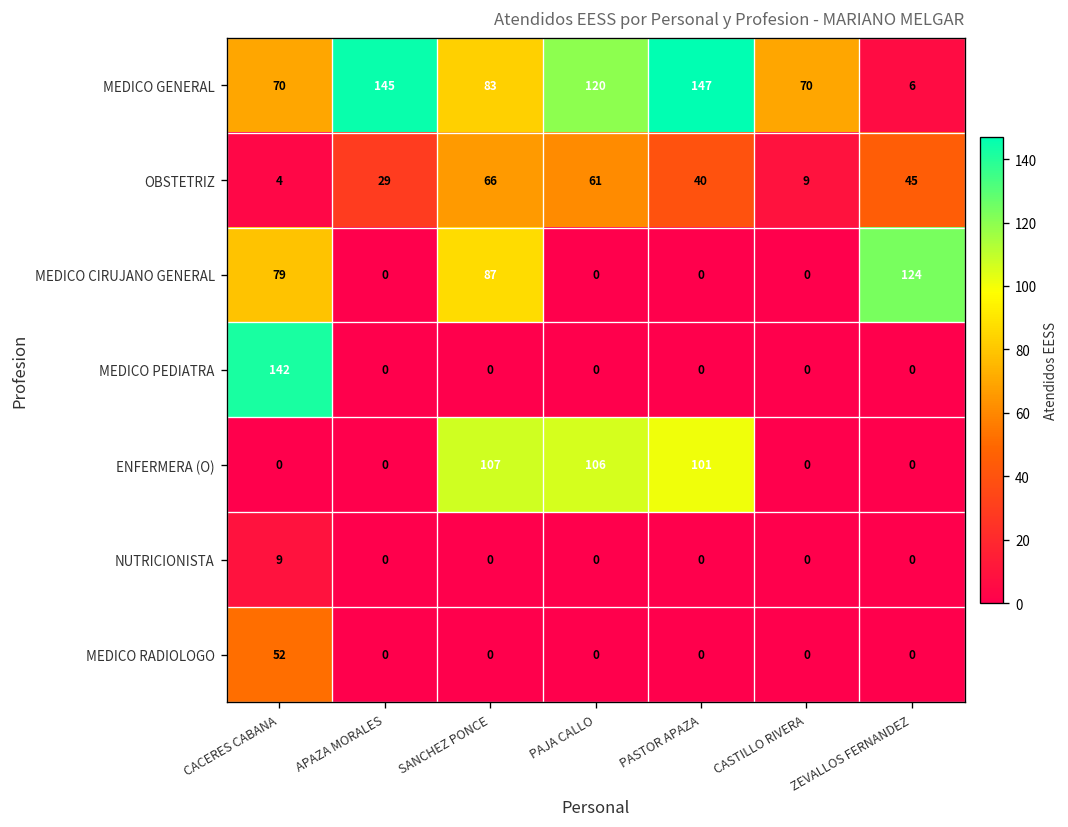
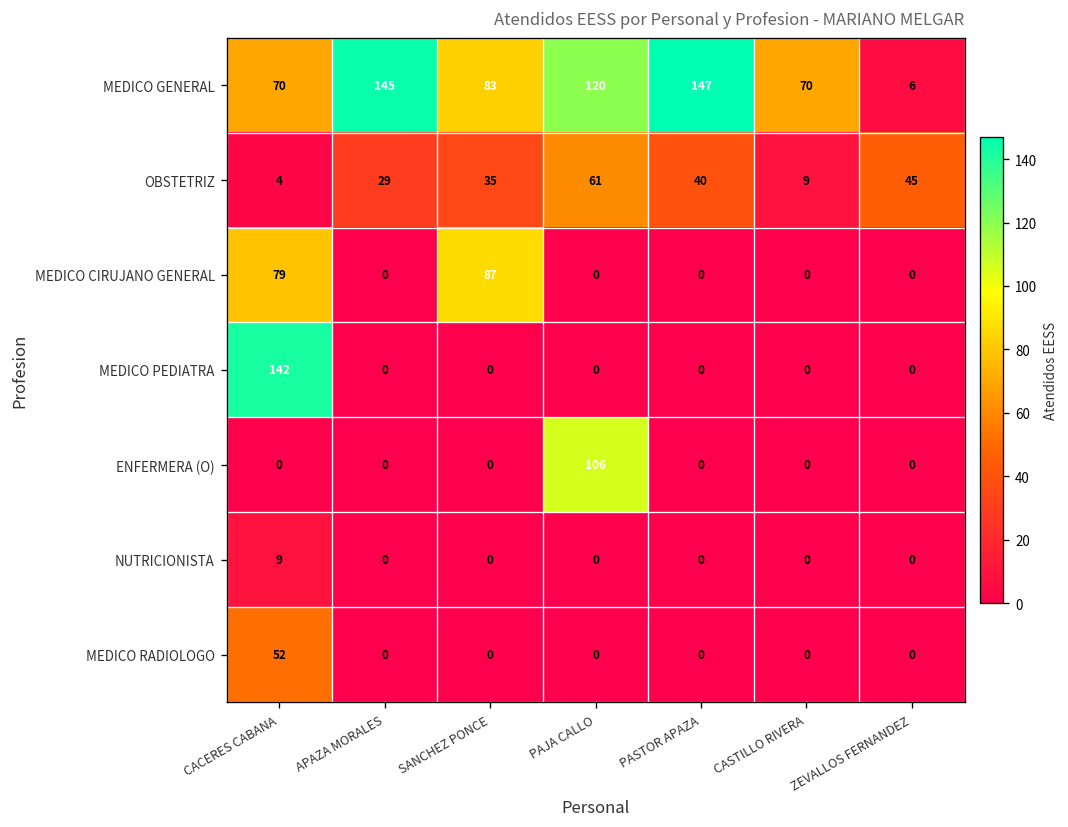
  {
    "MEDICO GENERAL": {
      "CACERES CABANA": 70,
      "APAZA MORALES": 145,
      "SANCHEZ PONCE": 83,
      "PAJA CALLO": 120,
      "PASTOR APAZA": 147,
      "CASTILLO RIVERA": 70,
      "ZEVALLOS FERNANDEZ": 6
    },
    "OBSTETRIZ": {
      "CACERES CABANA": 4,
      "APAZA MORALES": 29,
-     "SANCHEZ PONCE": 66,
+     "SANCHEZ PONCE": 35,
      "PAJA CALLO": 61,
      "PASTOR APAZA": 40,
      "CASTILLO RIVERA": 9,
      "ZEVALLOS FERNANDEZ": 45
    },
    "MEDICO CIRUJANO GENERAL": {
      "CACERES CABANA": 79,
      "APAZA MORALES": 0,
      "SANCHEZ PONCE": 87,
      "PAJA CALLO": 0,
      "PASTOR APAZA": 0,
      "CASTILLO RIVERA": 0,
-     "ZEVALLOS FERNANDEZ": 124
+     "ZEVALLOS FERNANDEZ": 0
    },
    "MEDICO PEDIATRA": {
      "CACERES CABANA": 142,
      "APAZA MORALES": 0,
      "SANCHEZ PONCE": 0,
      "PAJA CALLO": 0,
      "PASTOR APAZA": 0,
      "CASTILLO RIVERA": 0,
      "ZEVALLOS FERNANDEZ": 0
    },
    "ENFERMERA (O)": {
      "CACERES CABANA": 0,
      "APAZA MORALES": 0,
-     "SANCHEZ PONCE": 107,
+     "SANCHEZ PONCE": 0,
      "PAJA CALLO": 106,
-     "PASTOR APAZA": 101,
+     "PASTOR APAZA": 0,
      "CASTILLO RIVERA": 0,
      "ZEVALLOS FERNANDEZ": 0
    },
    "NUTRICIONISTA": {
      "CACERES CABANA": 9,
      "APAZA MORALES": 0,
      "SANCHEZ PONCE": 0,
      "PAJA CALLO": 0,
      "PASTOR APAZA": 0,
      "CASTILLO RIVERA": 0,
      "ZEVALLOS FERNANDEZ": 0
    },
    "MEDICO RADIOLOGO": {
      "CACERES CABANA": 52,
      "APAZA MORALES": 0,
      "SANCHEZ PONCE": 0,
      "PAJA CALLO": 0,
      "PASTOR APAZA": 0,
      "CASTILLO RIVERA": 0,
      "ZEVALLOS FERNANDEZ": 0
    }
  }
